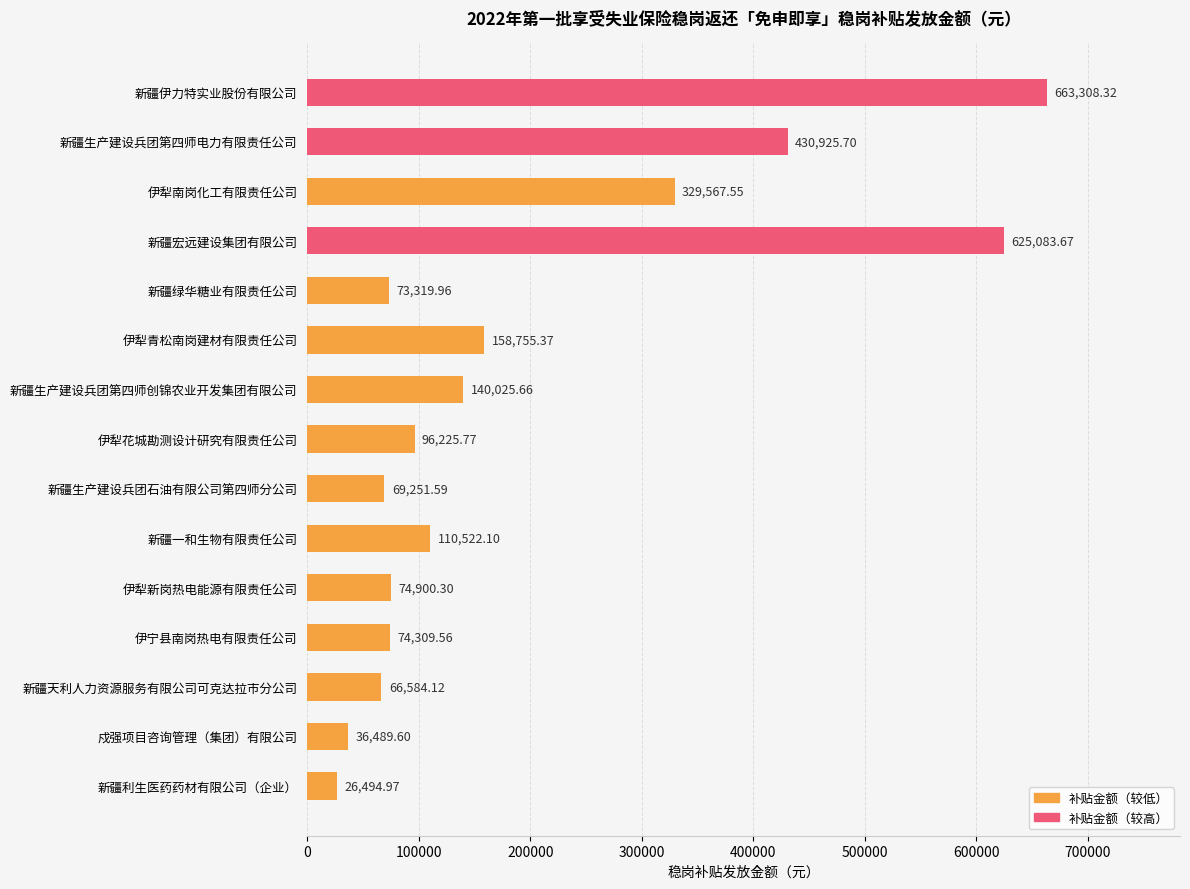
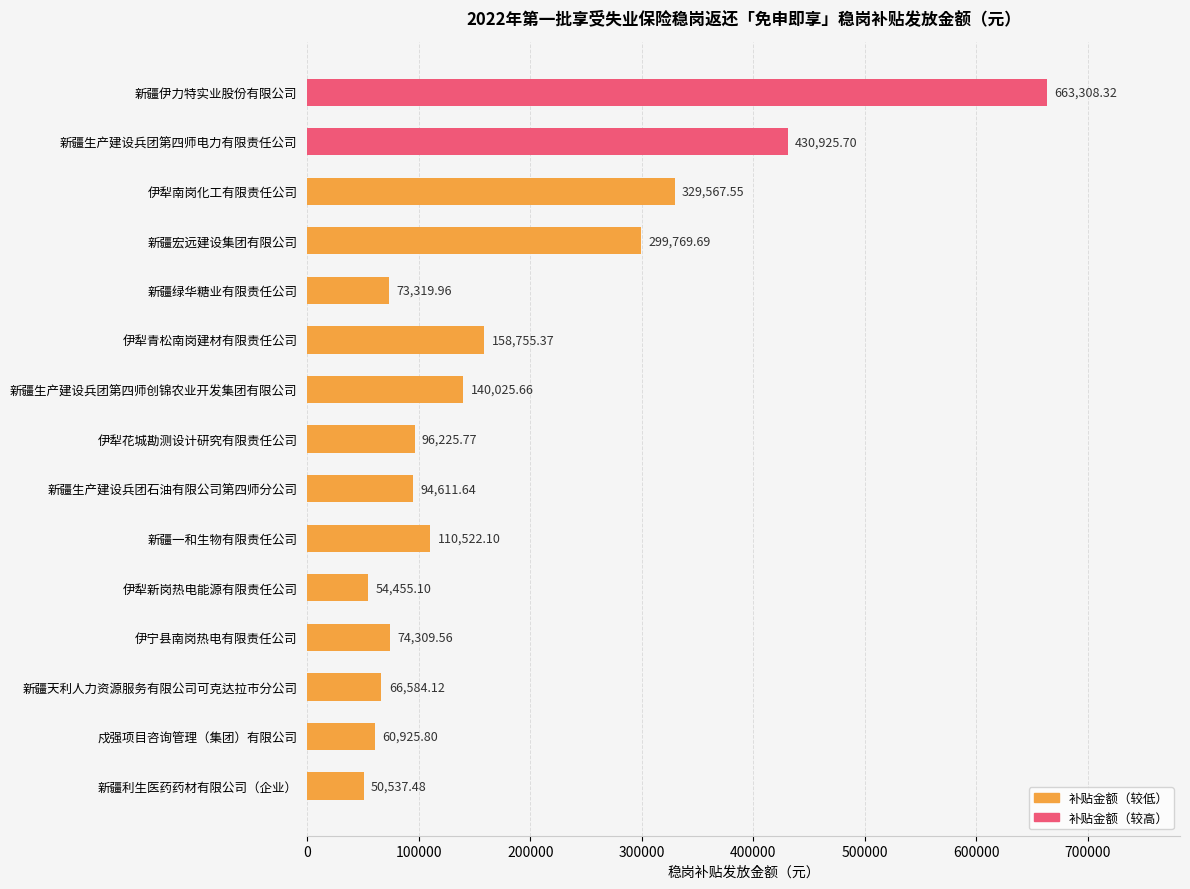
  {
    "新疆伊力特实业股份有限公司": "663,308.32",
    "新疆生产建设兵团第四师电力有限责任公司": "430,925.70",
    "伊犁南岗化工有限责任公司": "329,567.55",
-   "新疆宏远建设集团有限公司": "625,083.67",
+   "新疆宏远建设集团有限公司": "299,769.69",
    "新疆绿华糖业有限责任公司": "73,319.96",
    "伊犁青松南岗建材有限责任公司": "158,755.37",
    "新疆生产建设兵团第四师创锦农业开发集团有限公司": "140,025.66",
    "伊犁花城勘测设计研究有限责任公司": "96,225.77",
-   "新疆生产建设兵团石油有限公司第四师分公司": "69,251.59",
+   "新疆生产建设兵团石油有限公司第四师分公司": "94,611.64",
    "新疆一和生物有限责任公司": "110,522.10",
-   "伊犁新岗热电能源有限责任公司": "74,900.30",
+   "伊犁新岗热电能源有限责任公司": "54,455.10",
    "伊宁县南岗热电有限责任公司": "74,309.56",
    "新疆天利人力资源服务有限公司可克达拉市分公司": "66,584.12",
-   "戍强项目咨询管理（集团）有限公司": "36,489.60",
-   "新疆利生医药药材有限公司（企业）": "26,494.97"
+   "戍强项目咨询管理（集团）有限公司": "60,925.80",
+   "新疆利生医药药材有限公司（企业）": "50,537.48"
  }
